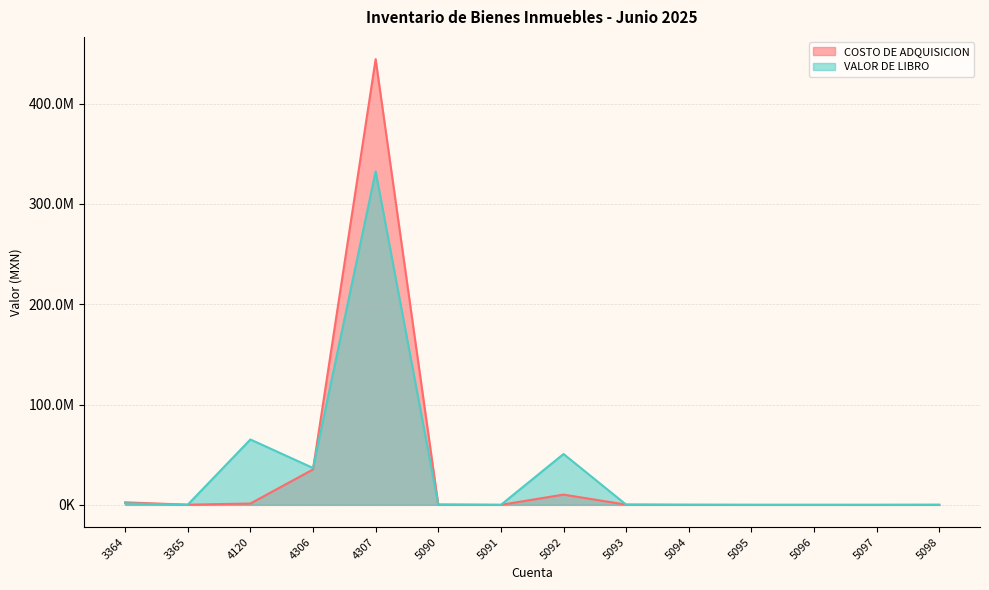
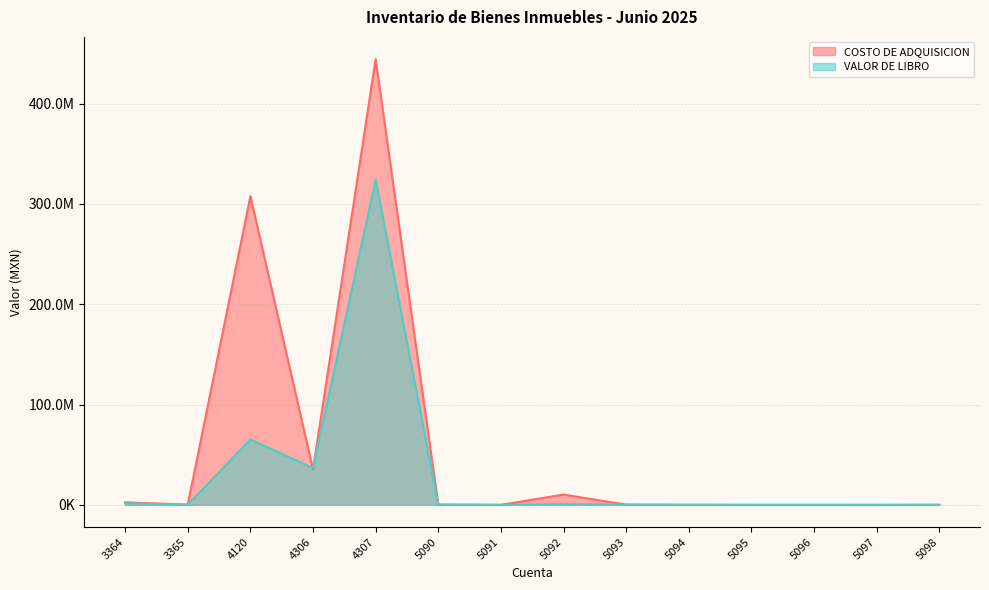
  {
    "COSTO DE ADQUISICION": {
-     "4120": 1000000,
+     "4120": 308000000,
      "4307": 444000000,
      "5092": 10000000
    },
    "VALOR DE LIBRO": {
      "4120": 65000000,
-     "4307": 333000000,
-     "5092": 51000000
+     "4307": 324000000,
+     "5092": 1000000
    }
  }
